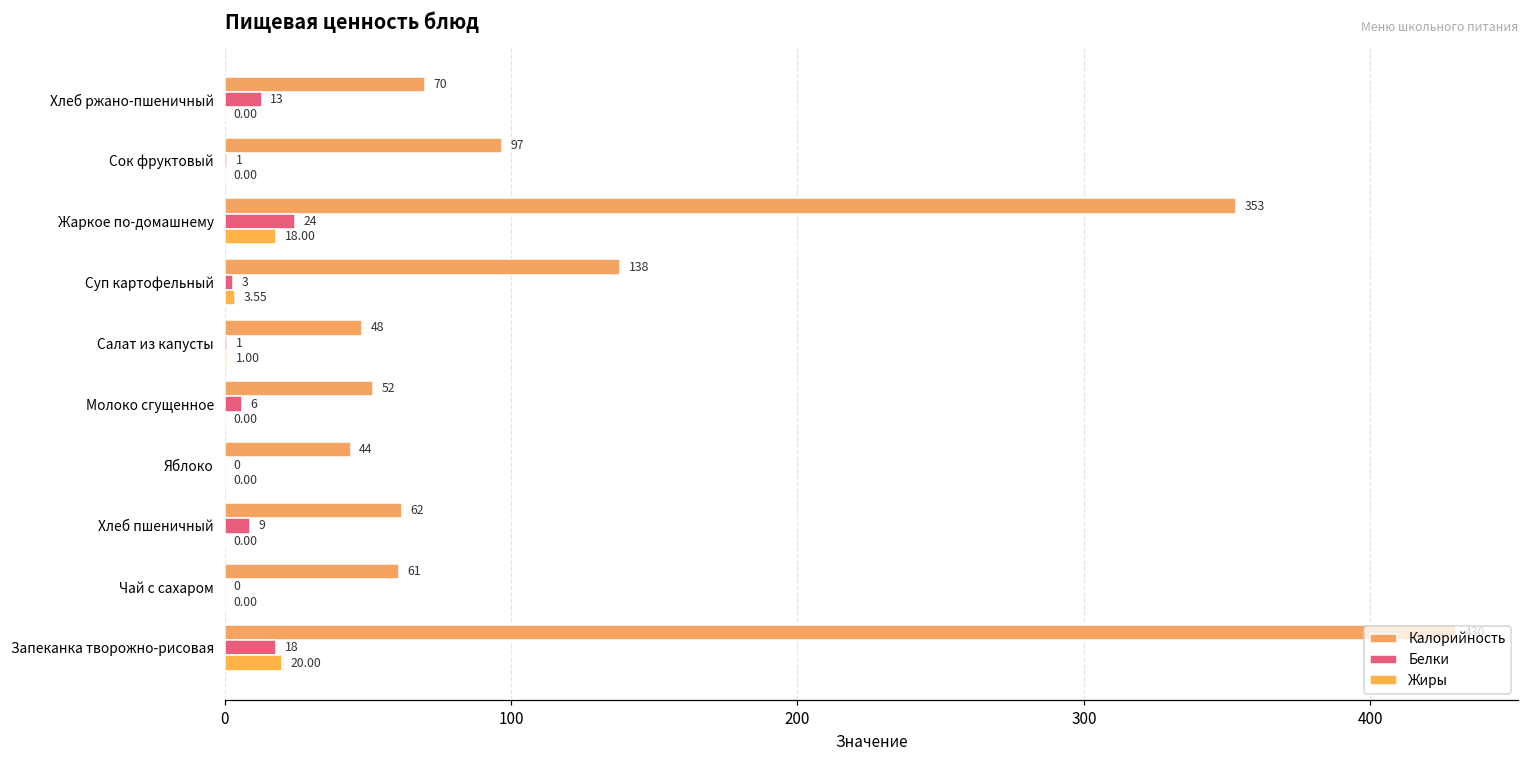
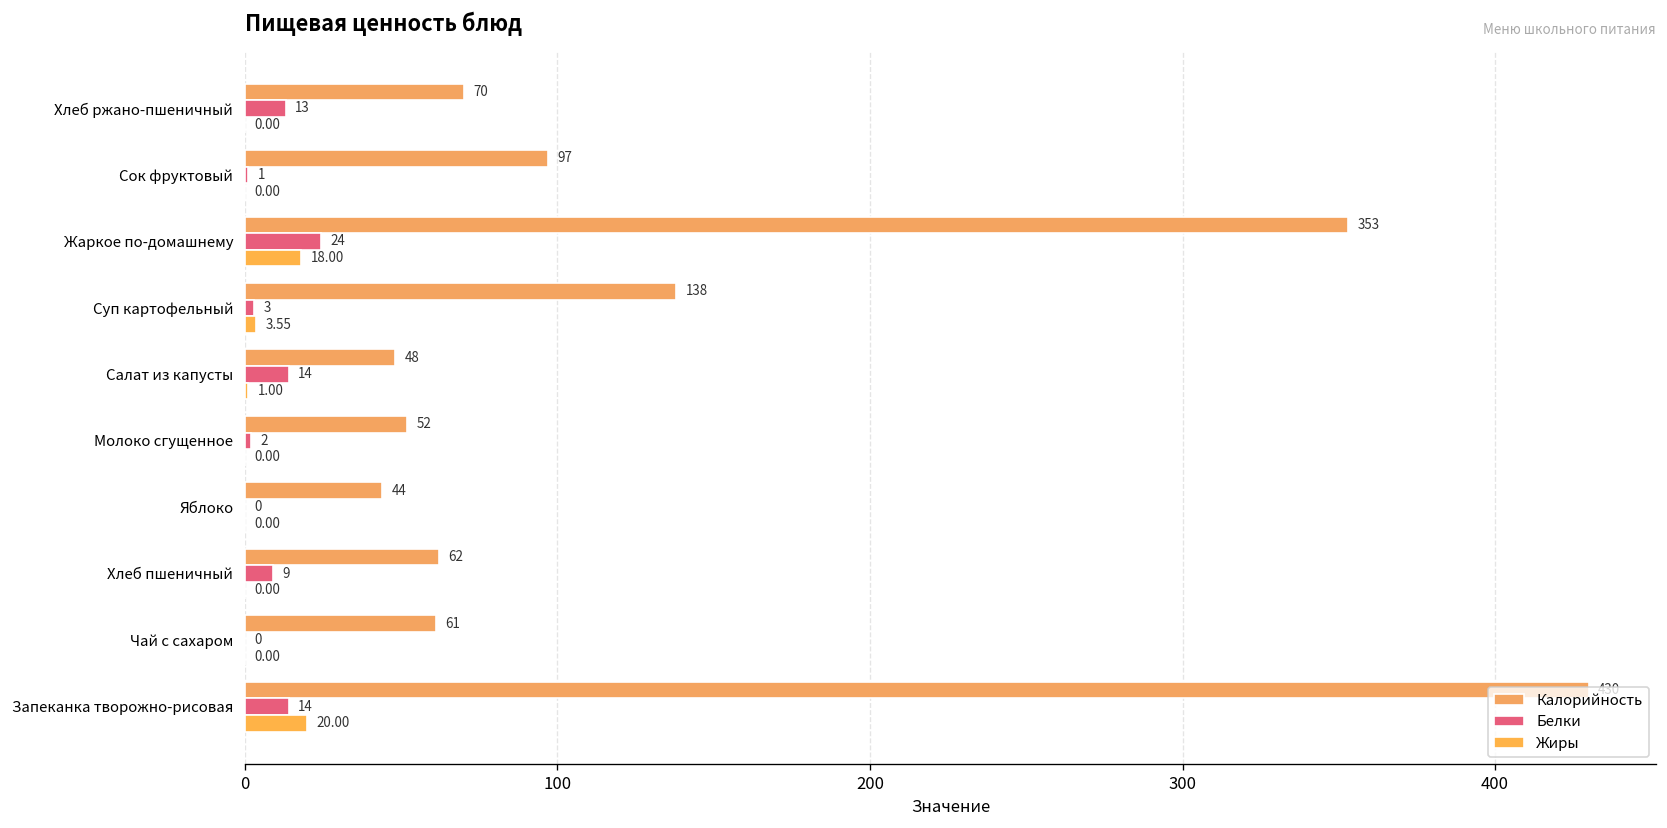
  {
    "Белки": {
      "Хлеб ржано-пшеничный": 13,
      "Сок фруктовый": 1,
      "Жаркое по-домашнему": 24,
      "Суп картофельный": 3,
-     "Салат из капусты": 1,
-     "Молоко сгущенное": 6,
+     "Салат из капусты": 14,
+     "Молоко сгущенное": 2,
      "Яблоко": 0,
      "Хлеб пшеничный": 9,
      "Чай с сахаром": 0,
-     "Запеканка творожно-рисовая": 18
+     "Запеканка творожно-рисовая": 14
    }
  }
